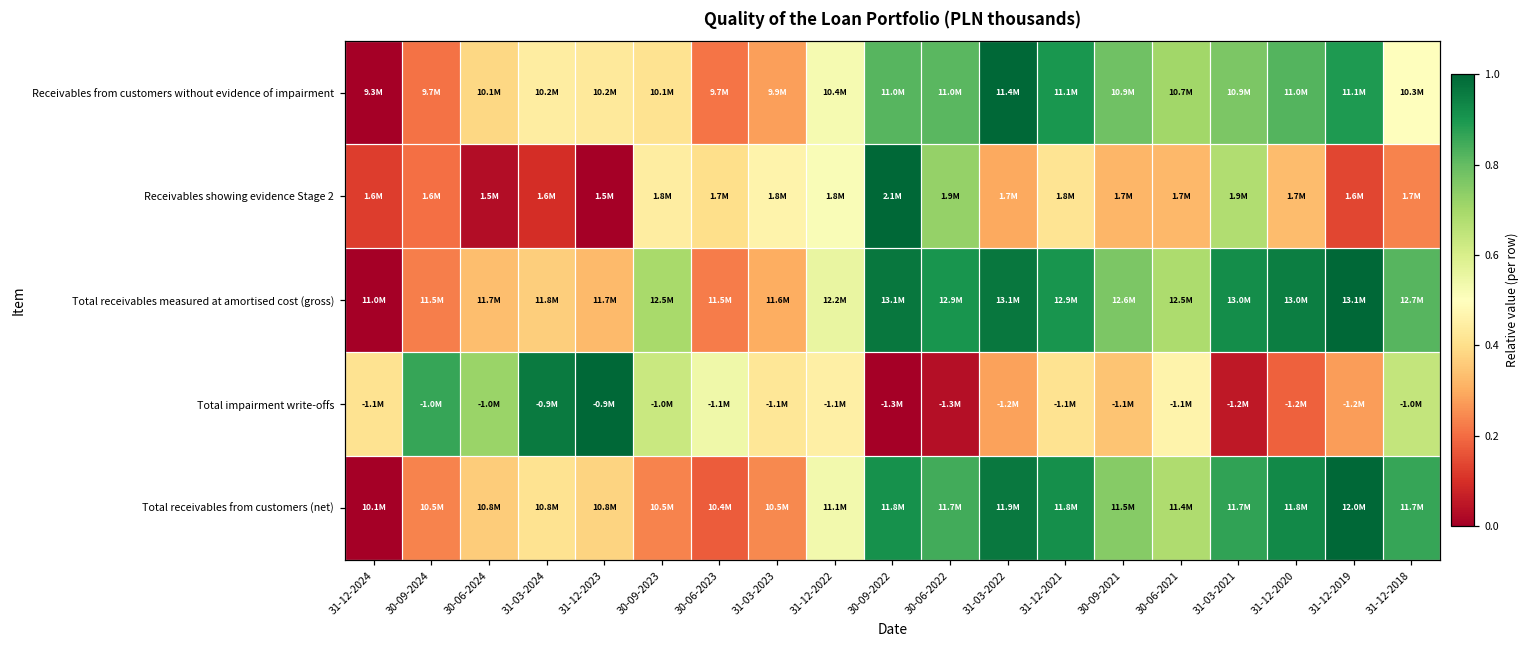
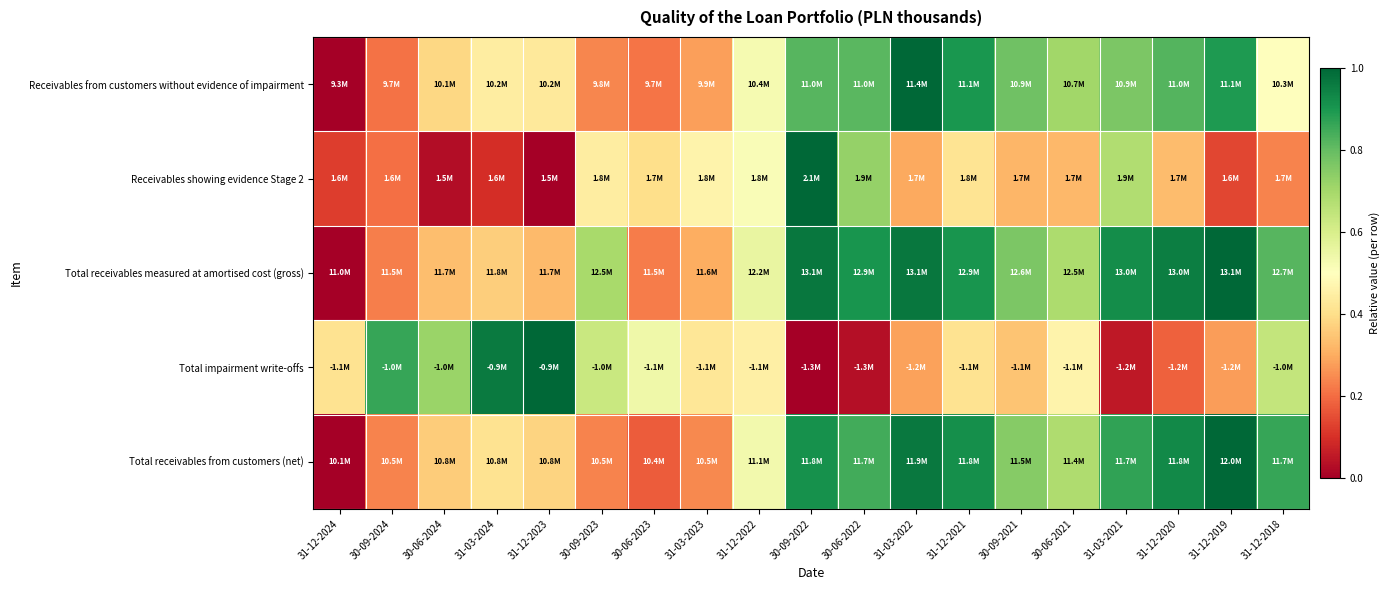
  {
    "Receivables from customers without evidence of impairment": {
      "31-12-2024": "9.3M",
      "30-09-2024": "9.7M",
      "30-06-2024": "10.1M",
      "31-03-2024": "10.2M",
      "31-12-2023": "10.2M",
-     "30-09-2023": "10.1M",
+     "30-09-2023": "9.8M",
      "30-06-2023": "9.7M",
      "31-03-2023": "9.9M",
      "31-12-2022": "10.4M",
      "30-09-2022": "11.0M",
      "30-06-2022": "11.0M",
      "31-03-2022": "11.4M",
      "31-12-2021": "11.1M",
      "30-09-2021": "10.9M",
      "30-06-2021": "10.7M",
      "31-03-2021": "10.9M",
      "31-12-2020": "11.0M",
      "31-12-2019": "11.1M",
      "31-12-2018": "10.3M"
    },
    "Receivables showing evidence Stage 2": {
      "31-12-2024": "1.6M",
      "30-09-2024": "1.6M",
      "30-06-2024": "1.5M",
      "31-03-2024": "1.6M",
      "31-12-2023": "1.5M",
      "30-09-2023": "1.8M",
      "30-06-2023": "1.7M",
      "31-03-2023": "1.8M",
      "31-12-2022": "1.8M",
      "30-09-2022": "2.1M",
      "30-06-2022": "1.9M",
      "31-03-2022": "1.7M",
      "31-12-2021": "1.8M",
      "30-09-2021": "1.7M",
      "30-06-2021": "1.7M",
      "31-03-2021": "1.9M",
      "31-12-2020": "1.7M",
      "31-12-2019": "1.6M",
      "31-12-2018": "1.7M"
    },
    "Total receivables measured at amortised cost (gross)": {
      "31-12-2024": "11.0M",
      "30-09-2024": "11.5M",
      "30-06-2024": "11.7M",
      "31-03-2024": "11.8M",
      "31-12-2023": "11.7M",
      "30-09-2023": "12.5M",
      "30-06-2023": "11.5M",
      "31-03-2023": "11.6M",
      "31-12-2022": "12.2M",
      "30-09-2022": "13.1M",
      "30-06-2022": "12.9M",
      "31-03-2022": "13.1M",
      "31-12-2021": "12.9M",
      "30-09-2021": "12.6M",
      "30-06-2021": "12.5M",
      "31-03-2021": "13.0M",
      "31-12-2020": "13.0M",
      "31-12-2019": "13.1M",
      "31-12-2018": "12.7M"
    },
    "Total impairment write-offs": {
      "31-12-2024": "-1.1M",
      "30-09-2024": "-1.0M",
      "30-06-2024": "-1.0M",
      "31-03-2024": "-0.9M",
      "31-12-2023": "-0.9M",
      "30-09-2023": "-1.0M",
      "30-06-2023": "-1.1M",
      "31-03-2023": "-1.1M",
      "31-12-2022": "-1.1M",
      "30-09-2022": "-1.3M",
      "30-06-2022": "-1.3M",
      "31-03-2022": "-1.2M",
      "31-12-2021": "-1.1M",
      "30-09-2021": "-1.1M",
      "30-06-2021": "-1.1M",
      "31-03-2021": "-1.2M",
      "31-12-2020": "-1.2M",
      "31-12-2019": "-1.2M",
      "31-12-2018": "-1.0M"
    },
    "Total receivables from customers (net)": {
      "31-12-2024": "10.1M",
      "30-09-2024": "10.5M",
      "30-06-2024": "10.8M",
      "31-03-2024": "10.8M",
      "31-12-2023": "10.8M",
      "30-09-2023": "10.5M",
      "30-06-2023": "10.4M",
      "31-03-2023": "10.5M",
      "31-12-2022": "11.1M",
      "30-09-2022": "11.8M",
      "30-06-2022": "11.7M",
      "31-03-2022": "11.9M",
      "31-12-2021": "11.8M",
      "30-09-2021": "11.5M",
      "30-06-2021": "11.4M",
      "31-03-2021": "11.7M",
      "31-12-2020": "11.8M",
      "31-12-2019": "12.0M",
      "31-12-2018": "11.7M"
    }
  }
